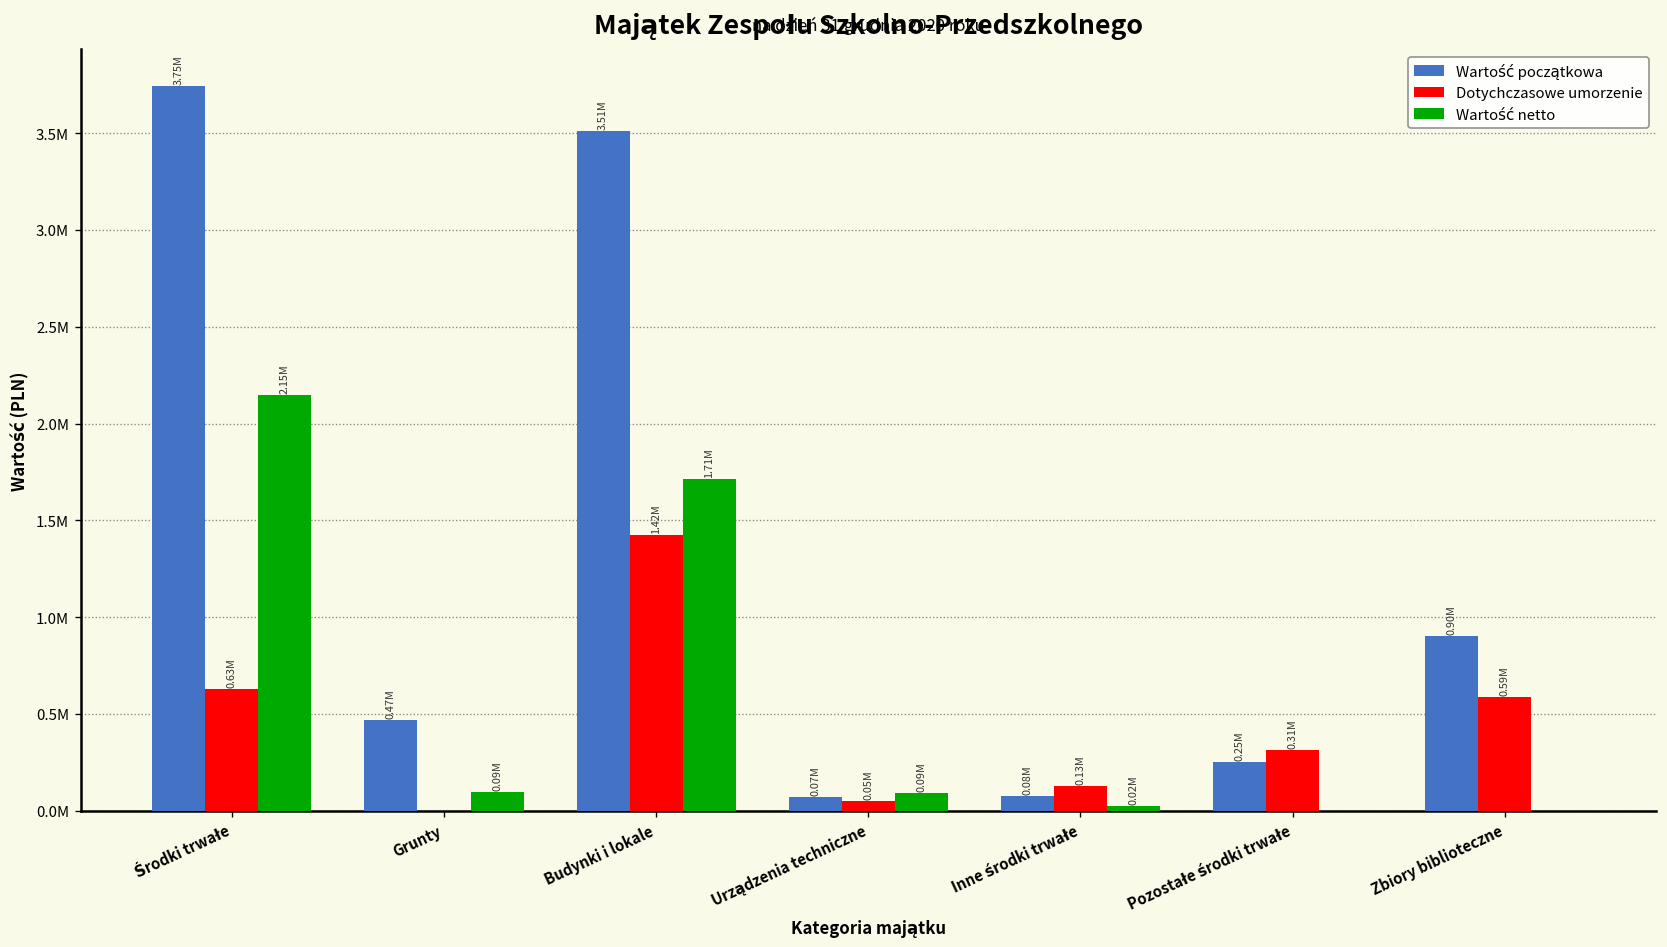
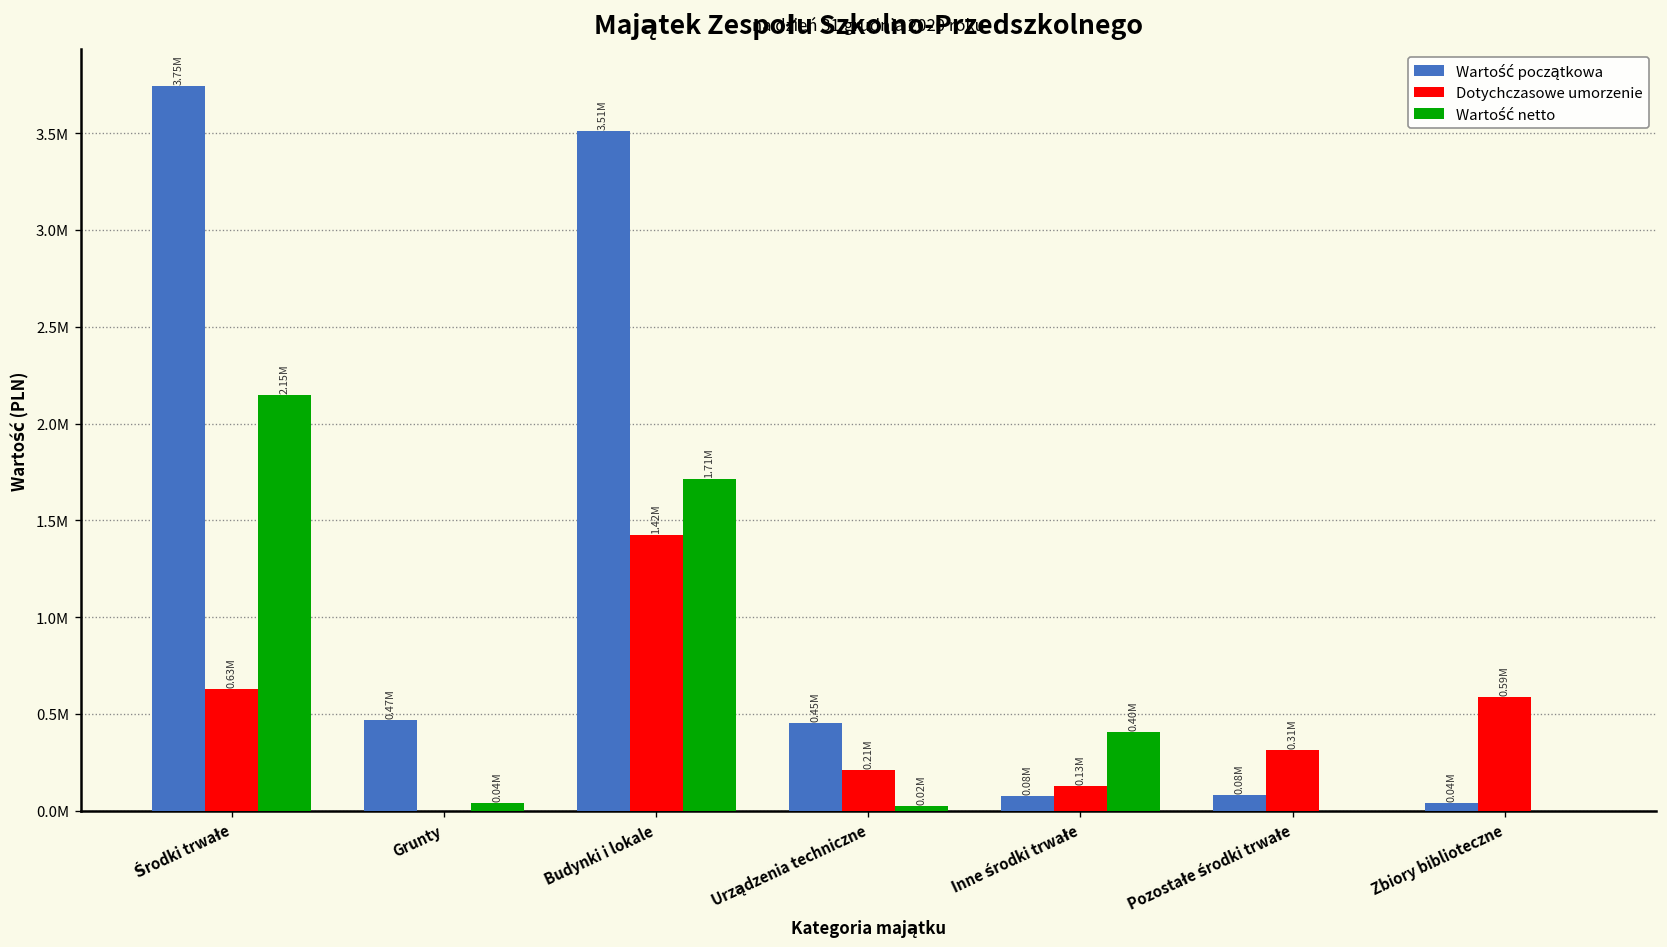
  {
    "Wartość początkowa": {
      "Środki trwałe": "3.75M",
      "Grunty": "0.47M",
      "Budynki i lokale": "3.51M",
-     "Urządzenia techniczne": "0.07M",
+     "Urządzenia techniczne": "0.45M",
      "Inne środki trwałe": "0.08M",
-     "Pozostałe środki trwałe": "0.25M",
-     "Zbiory biblioteczne": "0.90M"
+     "Pozostałe środki trwałe": "0.08M",
+     "Zbiory biblioteczne": "0.04M"
    },
    "Dotychczasowe umorzenie": {
      "Środki trwałe": "0.63M",
      "Budynki i lokale": "1.42M",
-     "Urządzenia techniczne": "0.05M",
+     "Urządzenia techniczne": "0.21M",
      "Inne środki trwałe": "0.13M",
      "Pozostałe środki trwałe": "0.31M",
      "Zbiory biblioteczne": "0.59M"
    },
    "Wartość netto": {
      "Środki trwałe": "2.15M",
-     "Grunty": "0.09M",
+     "Grunty": "0.04M",
      "Budynki i lokale": "1.71M",
-     "Urządzenia techniczne": "0.09M",
-     "Inne środki trwałe": "0.02M"
+     "Urządzenia techniczne": "0.02M",
+     "Inne środki trwałe": "0.40M"
    }
  }
